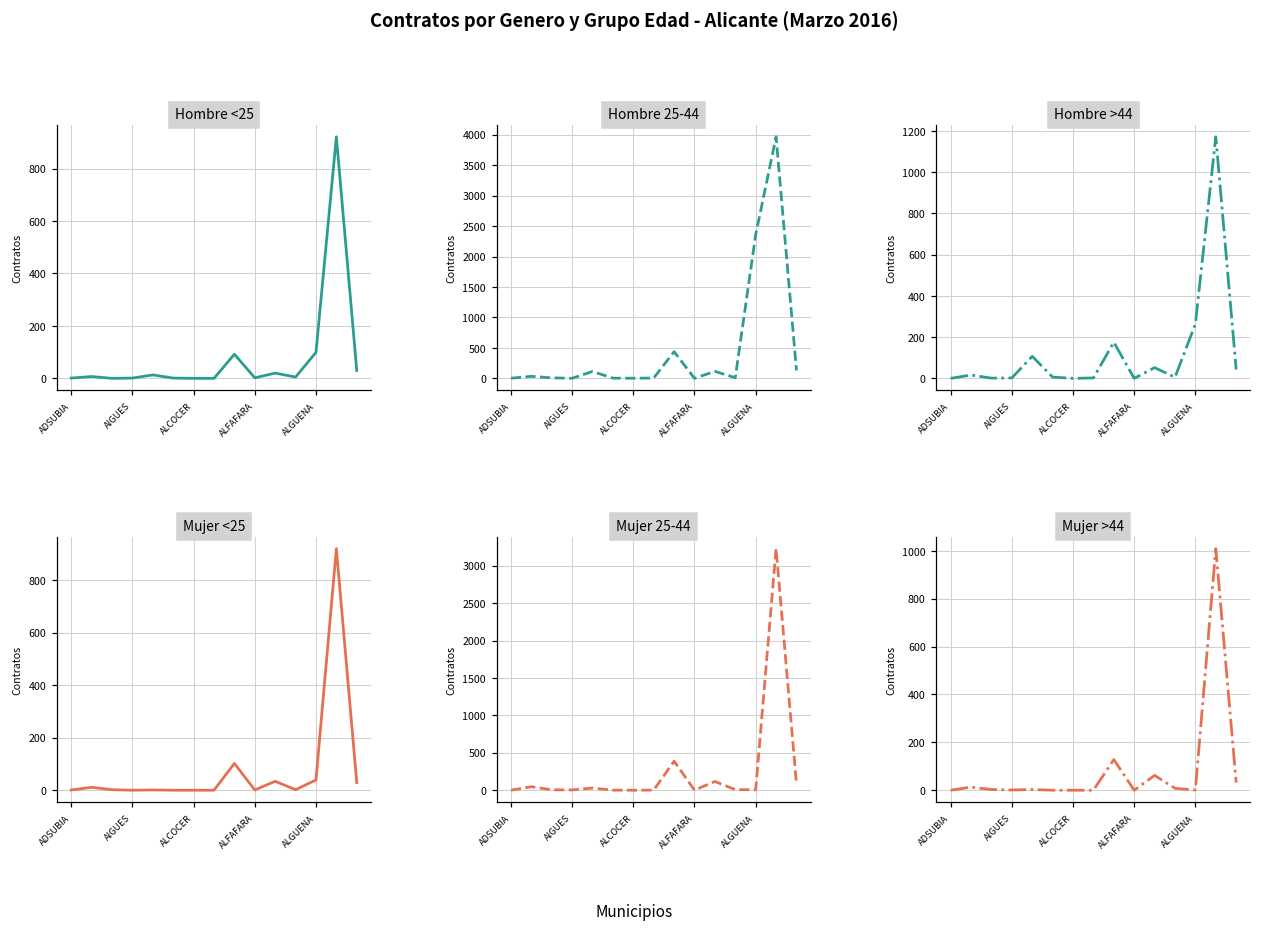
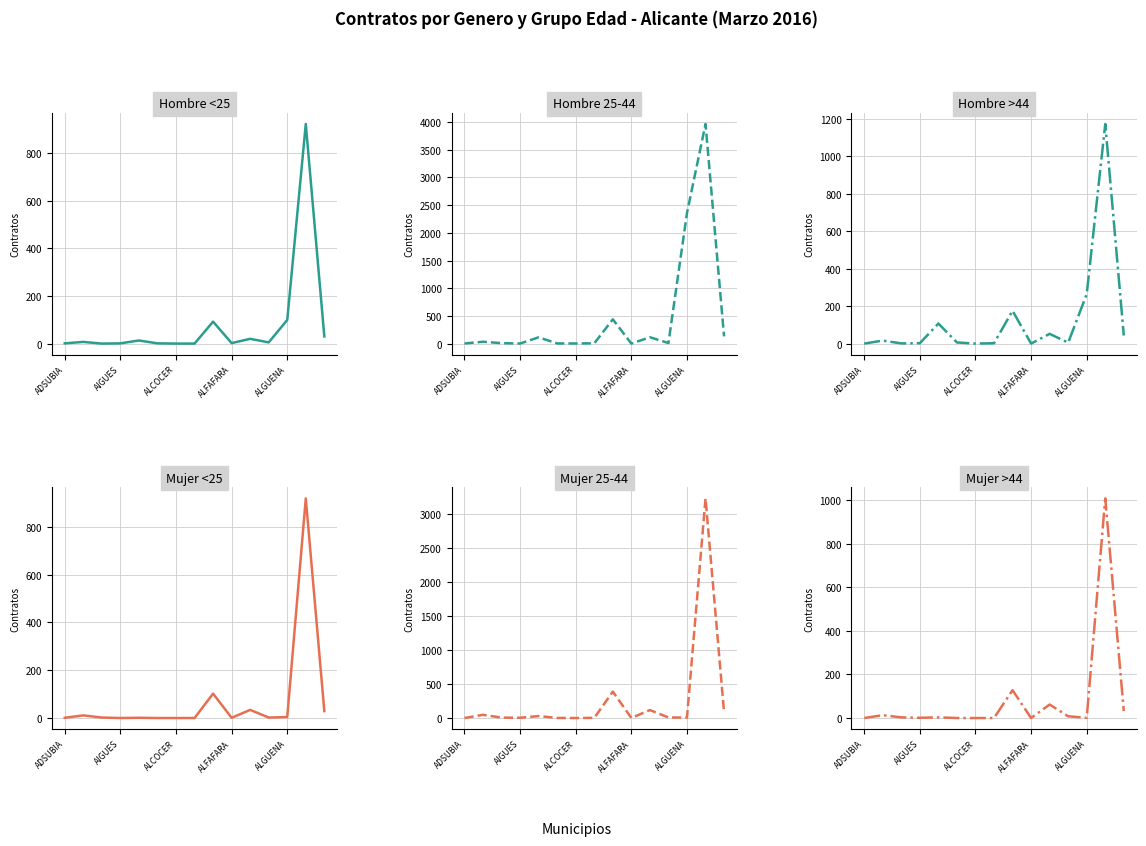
  {
    "Hombre <25": {
      "ADSUBIA": 0,
      "AIGUES": 0,
      "ALCOCER": 0,
      "ALFAFARA": 0,
      "ALGUENA": 100
    },
    "Hombre 25-44": {
      "ADSUBIA": 0,
      "AIGUES": 0,
      "ALCOCER": 0,
      "ALFAFARA": 0,
      "ALGUENA": 2400
    },
    "Hombre >44": {
      "ADSUBIA": 0,
      "AIGUES": 0,
      "ALCOCER": 0,
      "ALFAFARA": 0,
      "ALGUENA": 260
    },
    "Mujer <25": {
      "ADSUBIA": 0,
      "AIGUES": 0,
      "ALCOCER": 0,
      "ALFAFARA": 0,
-     "ALGUENA": 40
+     "ALGUENA": 0
    },
    "Mujer 25-44": {
      "ADSUBIA": 0,
      "AIGUES": 0,
      "ALCOCER": 0,
      "ALFAFARA": 0,
      "ALGUENA": 0
    },
    "Mujer >44": {
      "ADSUBIA": 0,
      "AIGUES": 0,
      "ALCOCER": 0,
      "ALFAFARA": 0,
      "ALGUENA": 0
    }
  }
